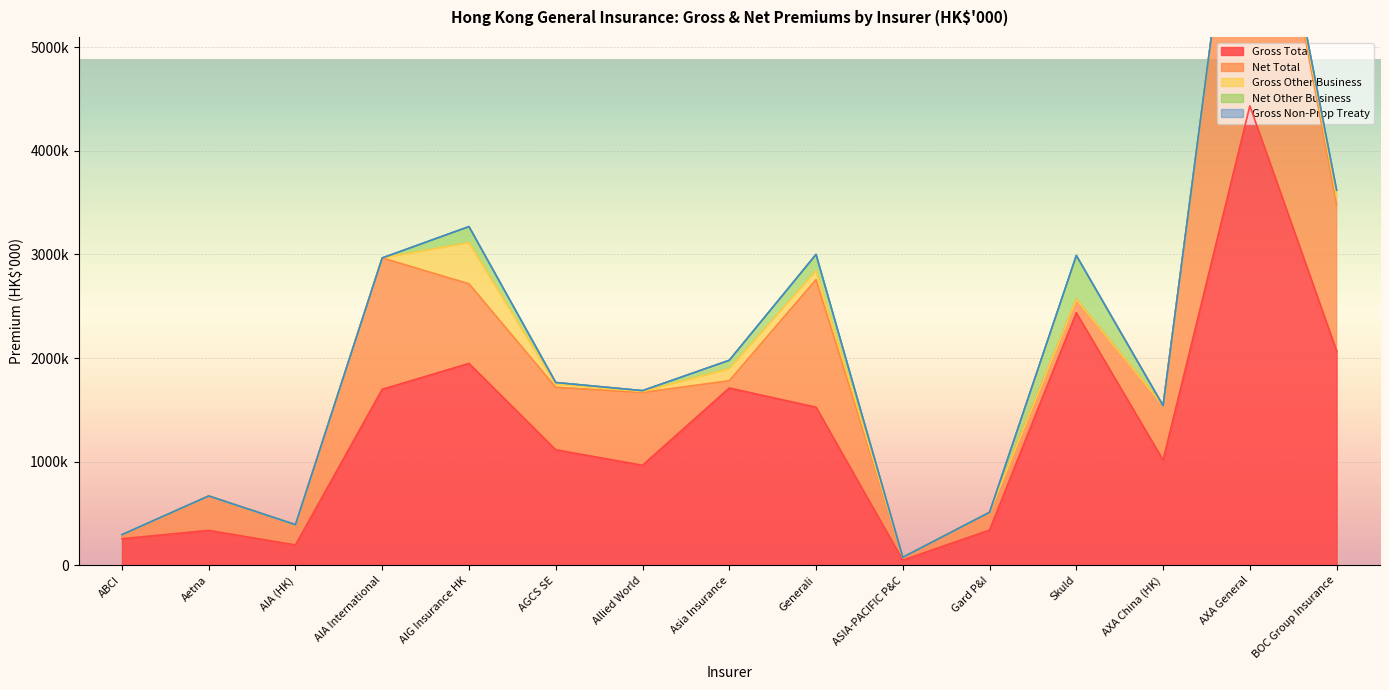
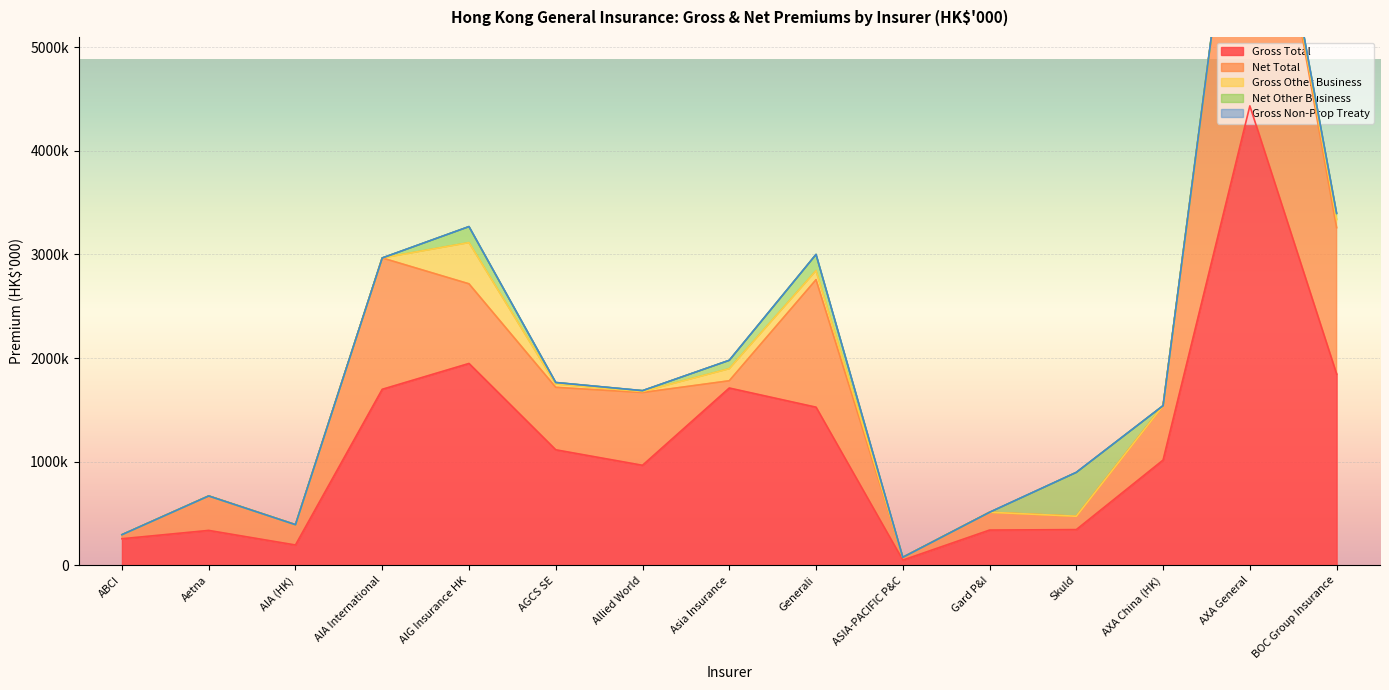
  {
    "Gross Total": {
      "ABCI": 260000,
      "Aetna": 340000,
      "AIA (HK)": 200000,
      "AIA International": 1700000,
      "AIG Insurance HK": 1950000,
      "AGCS SE": 1110000,
      "Allied World": 970000,
      "Asia Insurance": 1710000,
      "Generali": 1530000,
      "ASIA-PACIFIC P&C": 50000,
      "Gard P&I": 340000,
-     "Skuld": 2440000,
+     "Skuld": 340000,
      "AXA China (HK)": 1020000,
-     "BOC Group Insurance": 2070000
+     "BOC Group Insurance": 1840000
    },
    "Net Total": {
      "AIG Insurance HK": 770000,
      "AGCS SE": 600000,
      "Asia Insurance": 70000,
      "Generali": 1230000,
      "BOC Group Insurance": 1410000
    },
    "Gross Other Business": {
      "AIG Insurance HK": 400000,
      "Asia Insurance": 120000,
      "Generali": 90000,
      "BOC Group Insurance": 80000
    }
  }
